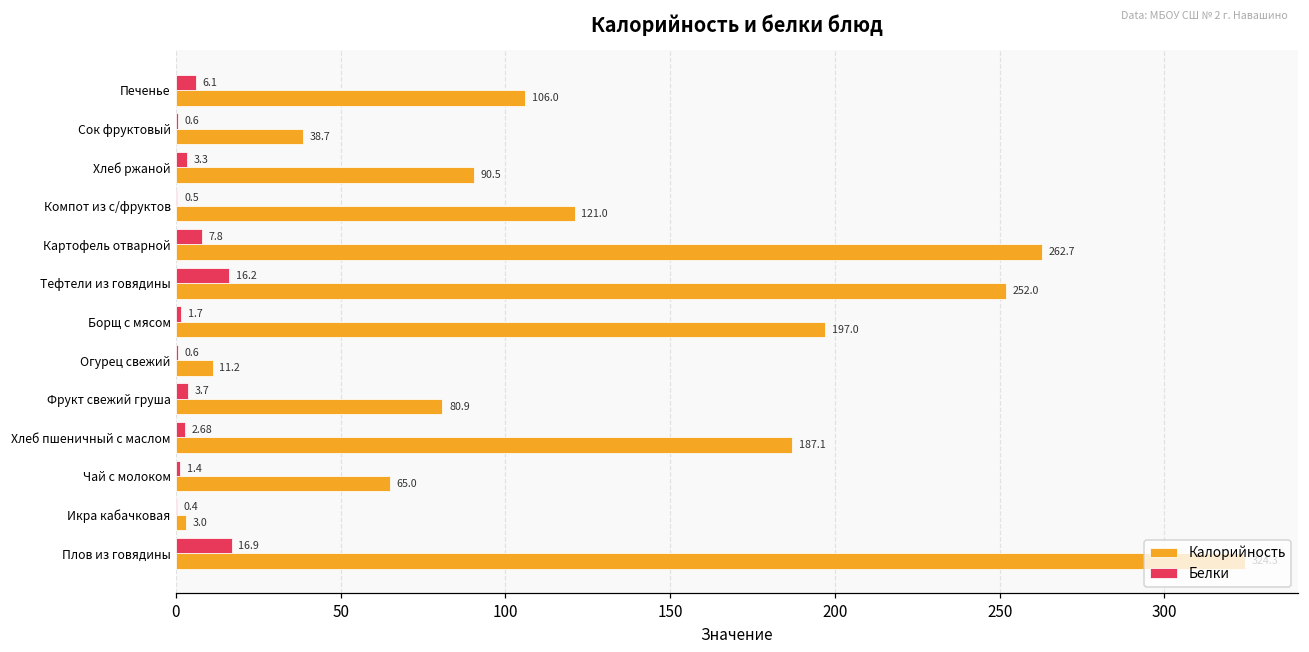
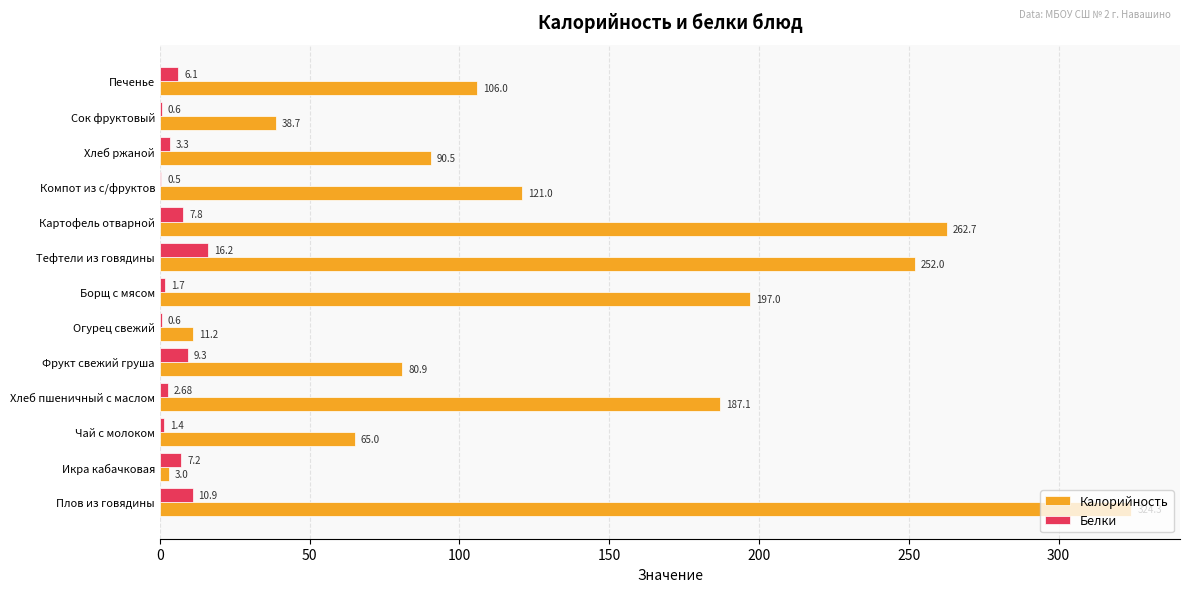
  {
    "Калорийность": {
      "Печенье": 106.0,
      "Сок фруктовый": 38.7,
      "Хлеб ржаной": 90.5,
      "Компот из с/фруктов": 121.0,
      "Картофель отварной": 262.7,
      "Тефтели из говядины": 252.0,
      "Борщ с мясом": 197.0,
      "Огурец свежий": 11.2,
      "Фрукт свежий груша": 80.9,
      "Хлеб пшеничный с маслом": 187.1,
      "Чай с молоком": 65.0,
      "Икра кабачковая": 3.0
    },
    "Белки": {
      "Печенье": 6.1,
      "Сок фруктовый": 0.6,
      "Хлеб ржаной": 3.3,
      "Компот из с/фруктов": 0.5,
      "Картофель отварной": 7.8,
      "Тефтели из говядины": 16.2,
      "Борщ с мясом": 1.7,
      "Огурец свежий": 0.6,
-     "Фрукт свежий груша": 3.7,
+     "Фрукт свежий груша": 9.3,
      "Хлеб пшеничный с маслом": 2.68,
      "Чай с молоком": 1.4,
-     "Икра кабачковая": 0.4,
-     "Плов из говядины": 16.9
+     "Икра кабачковая": 7.2,
+     "Плов из говядины": 10.9
    }
  }
